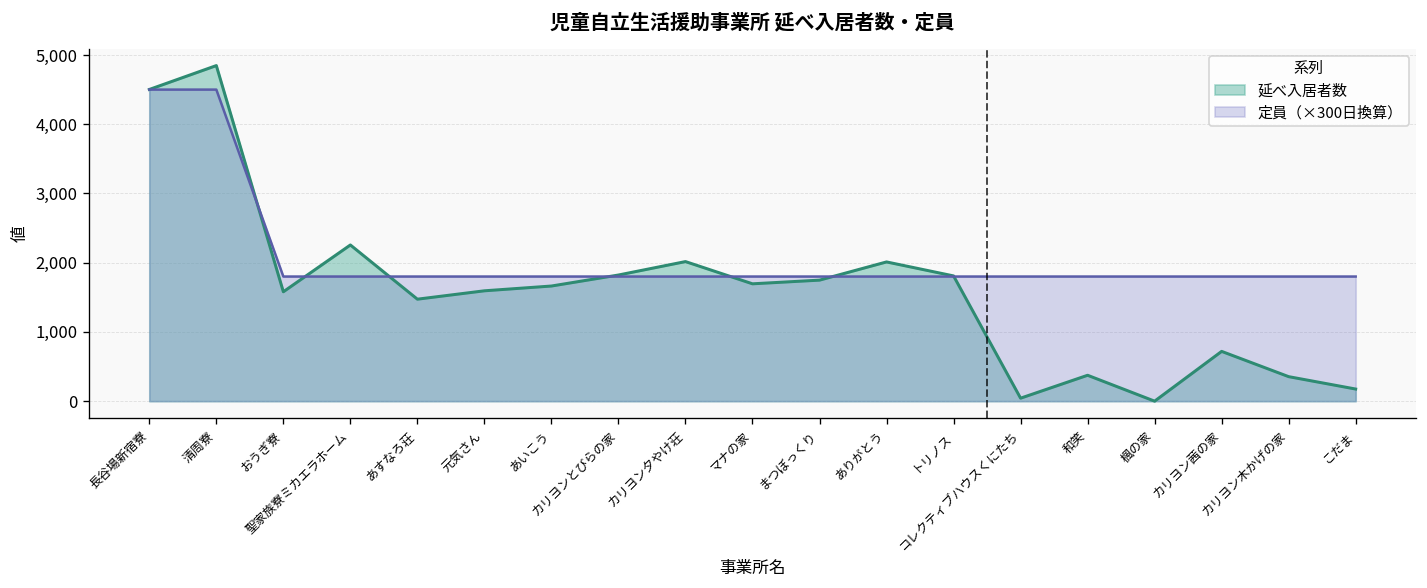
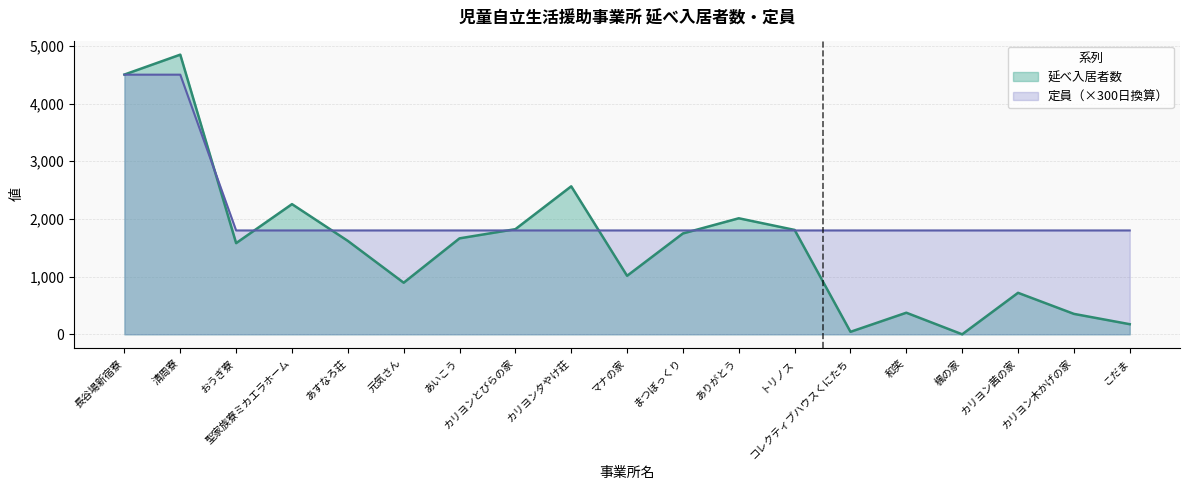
  {
    "延べ入居者数": {
      "清周寮": "4,800",
      "おうぎ寮": "1,600",
      "聖家族寮ミカエラホーム": "2,300",
-     "あすなろ荘": "1,500",
-     "元気さん": "1,600",
+     "あすなろ荘": "1,600",
+     "元気さん": "900",
      "あいこう": "1,700",
-     "カリヨン夕やけ荘": "2,000",
-     "マナの家": "1,700",
+     "カリヨン夕やけ荘": "2,600",
+     "マナの家": "1,000",
      "まつぼっくり": "1,700",
      "ありがとう": "2,000",
      "コレクティブハウスくにたち": "0",
      "和笑": "400",
      "楓の家": "0",
      "カリヨン茜の家": "700",
      "カリヨン木かげの家": "400",
      "こだま": "200"
    },
    "定員（×300日換算）": {
      "清周寮": "4,500",
      "おうぎ寮": "1,800",
      "聖家族寮ミカエラホーム": "1,800",
      "あすなろ荘": "1,800",
      "元気さん": "1,800",
      "あいこう": "1,800",
      "カリヨン夕やけ荘": "1,800",
      "マナの家": "1,800",
      "まつぼっくり": "1,800",
      "ありがとう": "1,800",
      "コレクティブハウスくにたち": "1,800",
      "和笑": "1,800",
      "楓の家": "1,800",
      "カリヨン茜の家": "1,800",
      "カリヨン木かげの家": "1,800",
      "こだま": "1,800"
    }
  }
